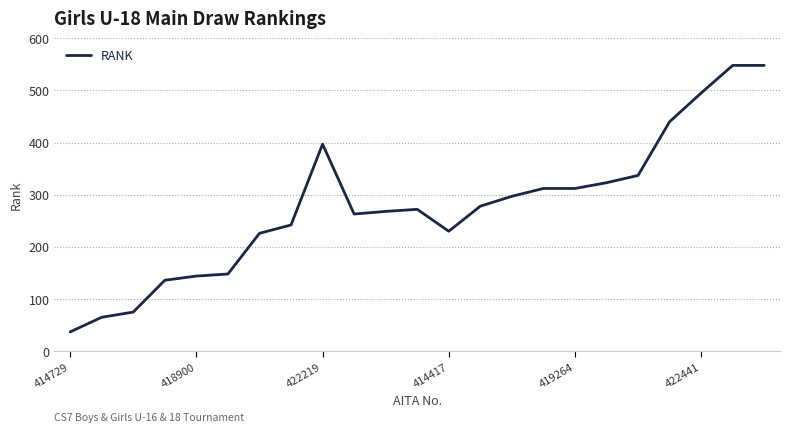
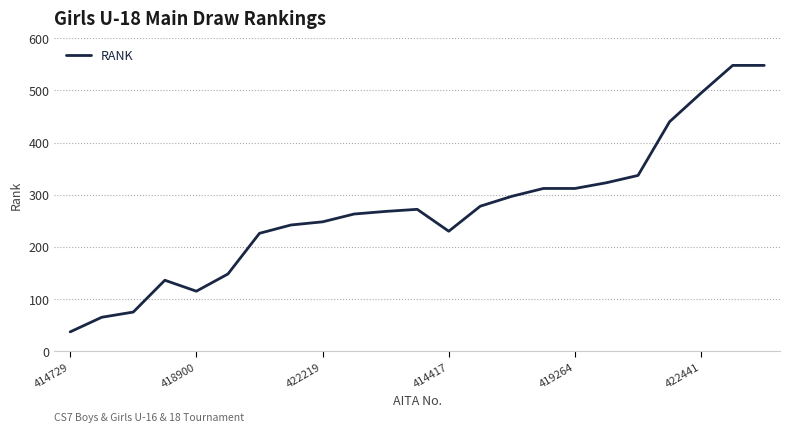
  {
    "414729": 40,
-   "418900": 140,
-   "422219": 400,
+   "418900": 120,
+   "422219": 250,
    "414417": 230,
    "422441": 500
  }
